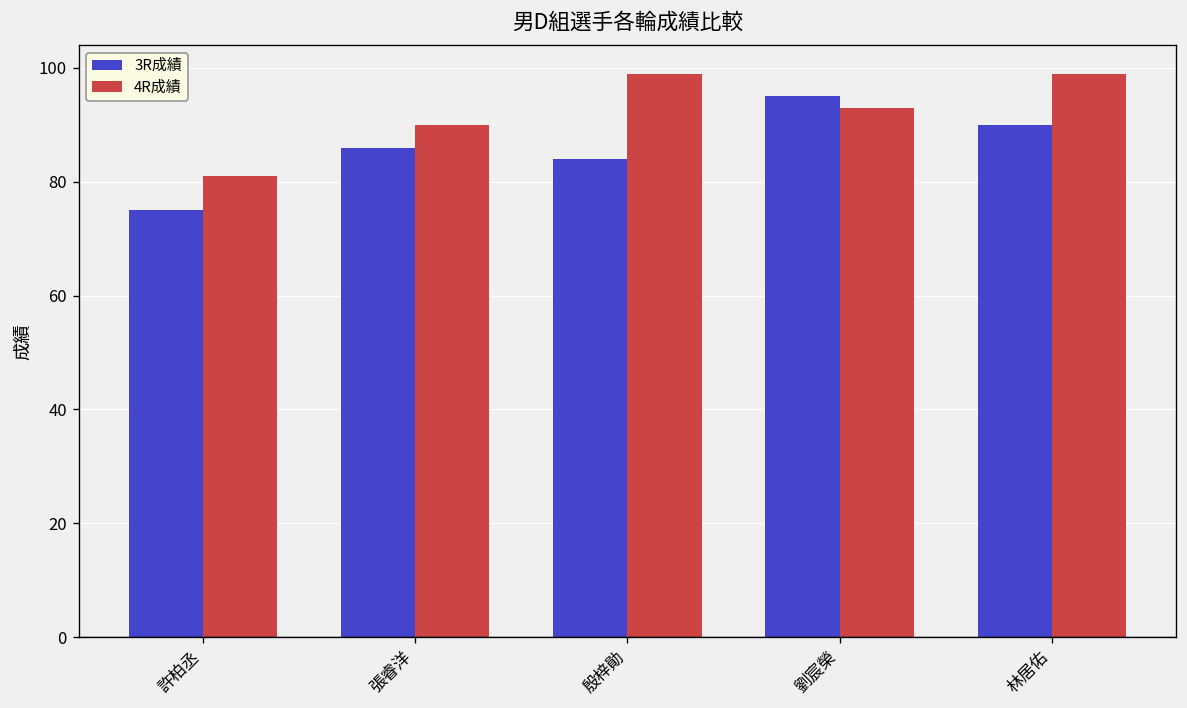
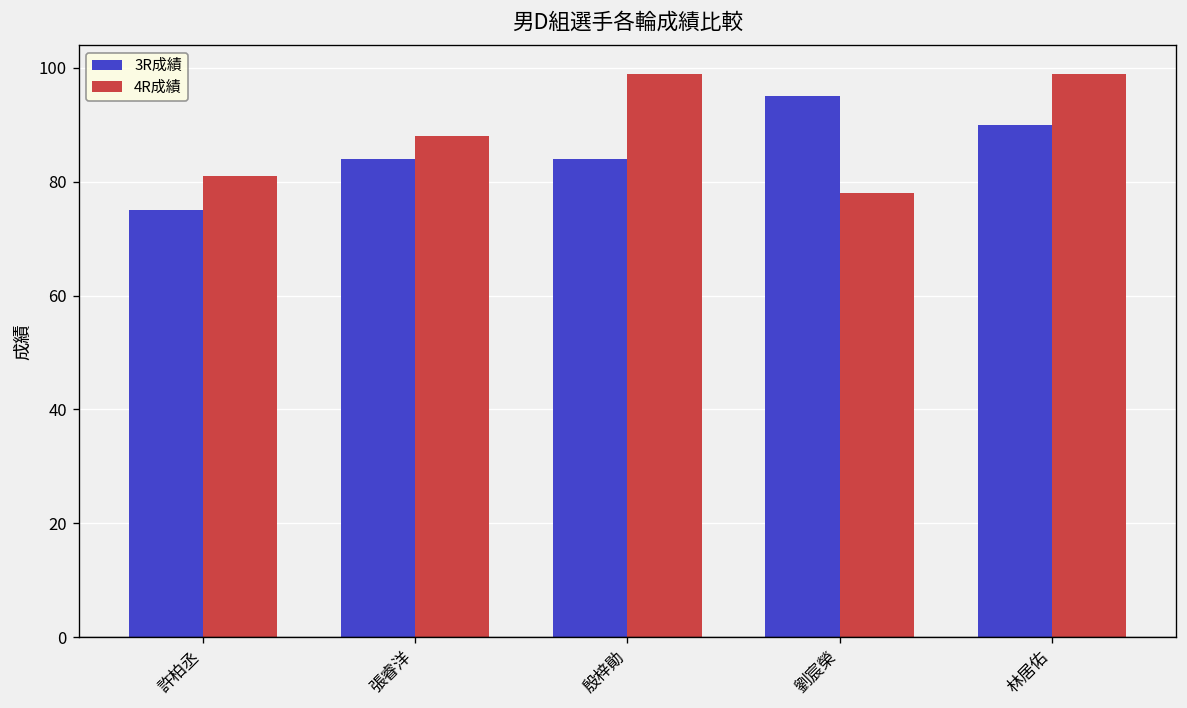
  {
    "3R成績": {
      "許柏丞": 75,
-     "張睿洋": 86,
+     "張睿洋": 84,
      "殷梓勛": 84,
      "劉宸榮": 95,
      "林居佑": 90
    },
    "4R成績": {
      "許柏丞": 81,
-     "張睿洋": 90,
+     "張睿洋": 88,
      "殷梓勛": 99,
-     "劉宸榮": 93,
+     "劉宸榮": 78,
      "林居佑": 99
    }
  }
